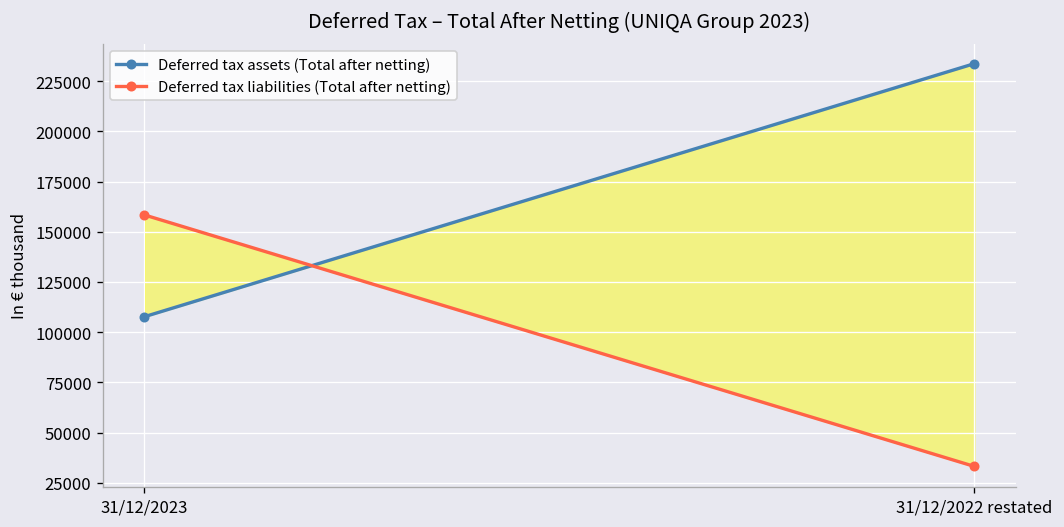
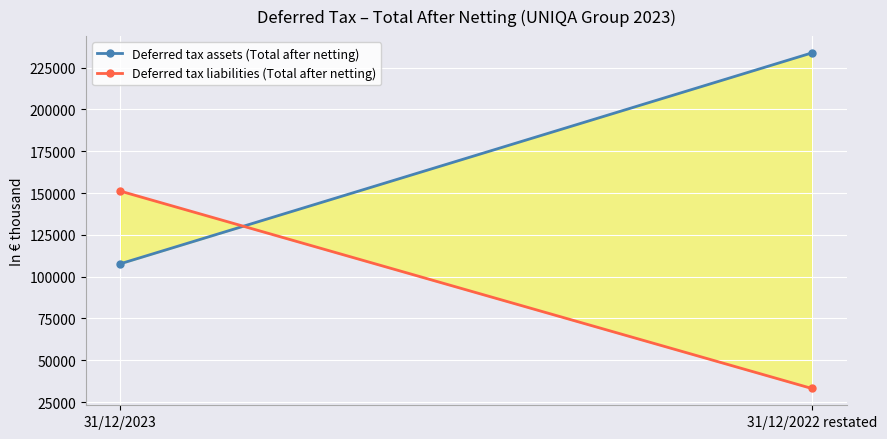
  {
    "Deferred tax assets (Total after netting)": {
      "31/12/2023": 108000
    },
    "Deferred tax liabilities (Total after netting)": {
-     "31/12/2023": 158000,
+     "31/12/2023": 151000,
      "31/12/2022 restated": 33000
    }
  }
